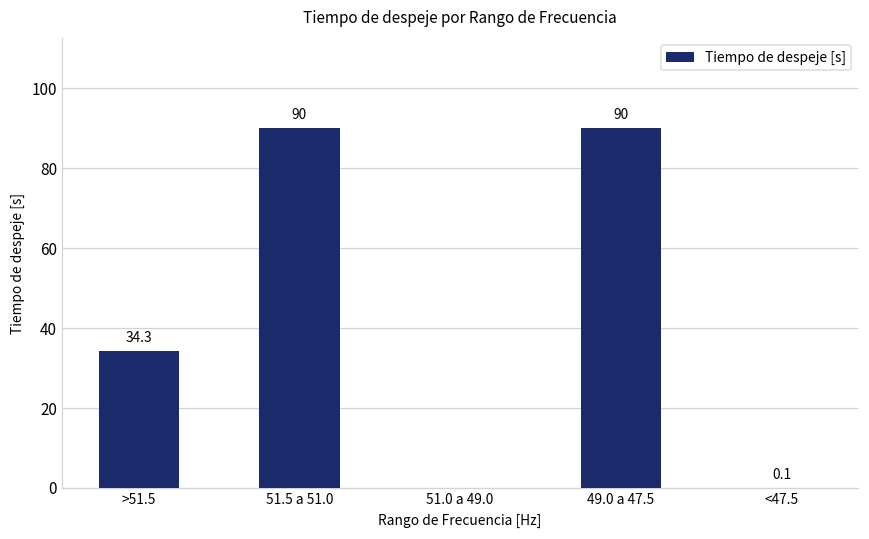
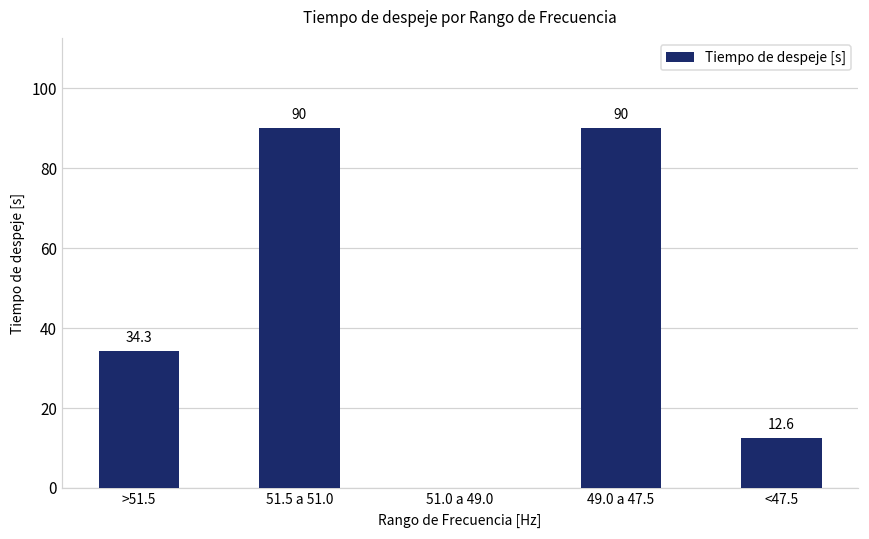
  {
    ">51.5": 34.3,
    "51.5 a 51.0": 90,
    "49.0 a 47.5": 90,
-   "<47.5": 0.1
+   "<47.5": 12.6
  }
